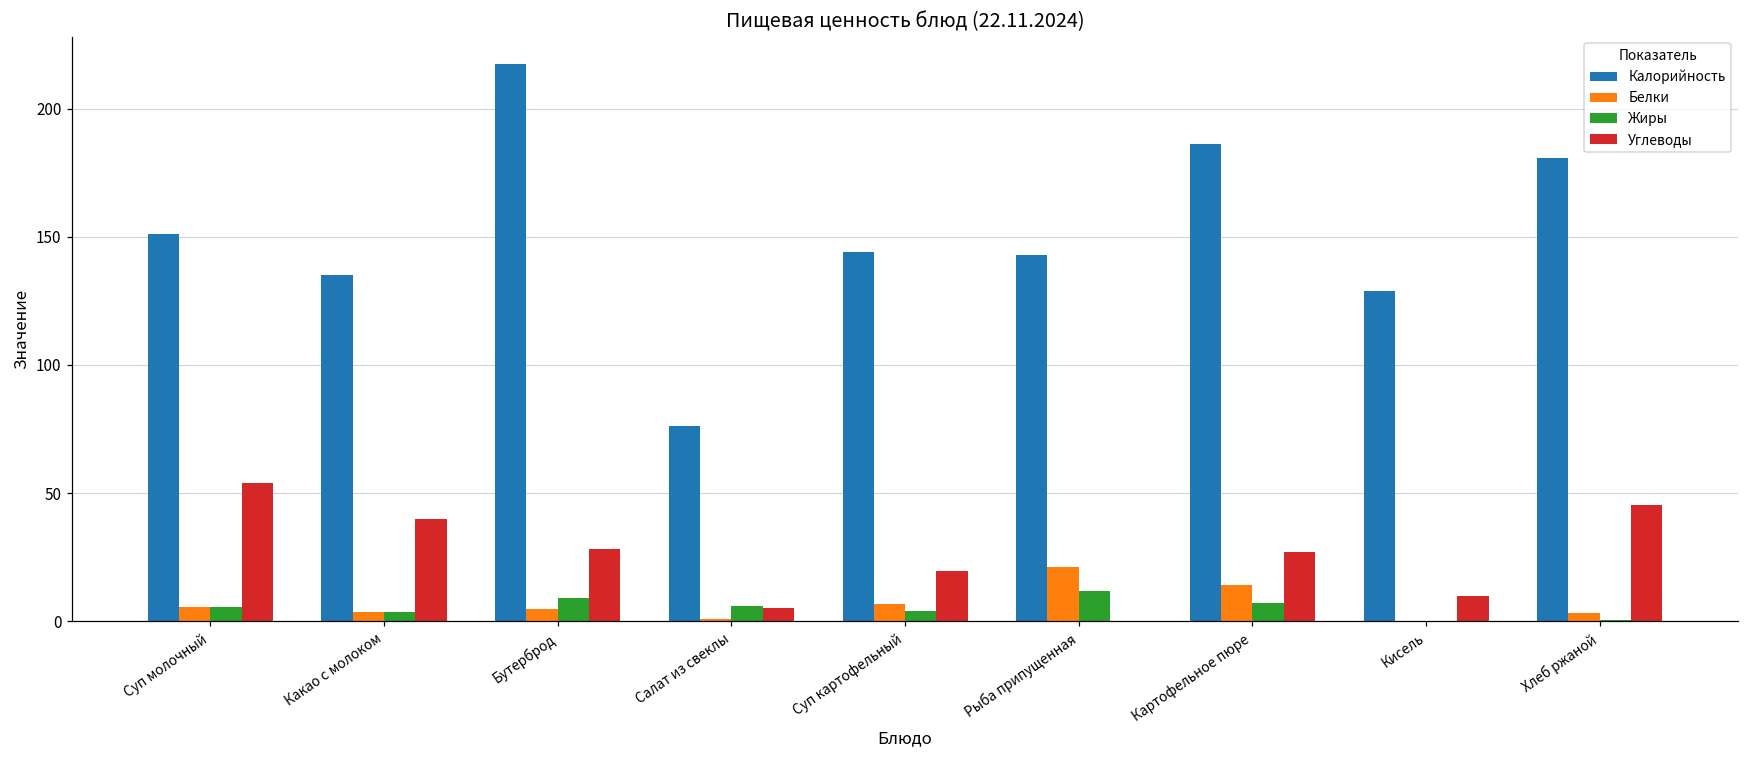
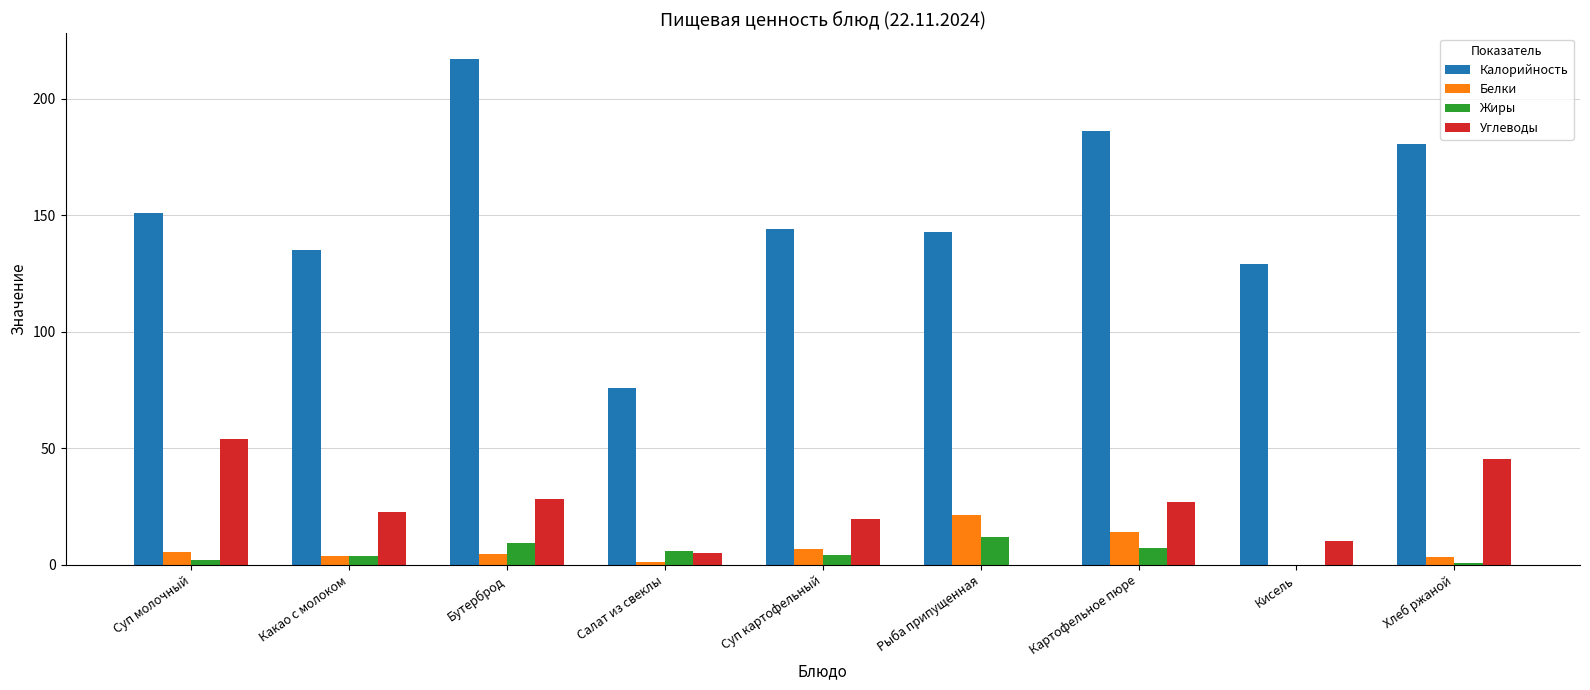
  {
    "Калорийность": {
      "Суп молочный": 151,
      "Какао с молоком": 135,
      "Бутерброд": 217,
      "Салат из свеклы": 76,
      "Суп картофельный": 144,
      "Рыба припущенная": 143,
      "Картофельное пюре": 186,
      "Кисель": 129,
      "Хлеб ржаной": 181
    },
    "Белки": {
      "Суп молочный": 6,
      "Какао с молоком": 4,
      "Бутерброд": 5,
      "Суп картофельный": 7,
      "Рыба припущенная": 21,
      "Картофельное пюре": 14,
      "Кисель": 0,
      "Хлеб ржаной": 3
    },
    "Жиры": {
-     "Суп молочный": 6,
+     "Суп молочный": 2,
      "Какао с молоком": 4,
      "Бутерброд": 9,
      "Салат из свеклы": 6,
      "Суп картофельный": 4,
      "Рыба припущенная": 12,
      "Картофельное пюре": 7,
      "Кисель": 0
    },
    "Углеводы": {
      "Суп молочный": 54,
-     "Какао с молоком": 40,
+     "Какао с молоком": 23,
      "Бутерброд": 28,
      "Салат из свеклы": 5,
      "Суп картофельный": 20,
      "Рыба припущенная": 0,
      "Картофельное пюре": 27,
      "Кисель": 10,
      "Хлеб ржаной": 45
    }
  }
